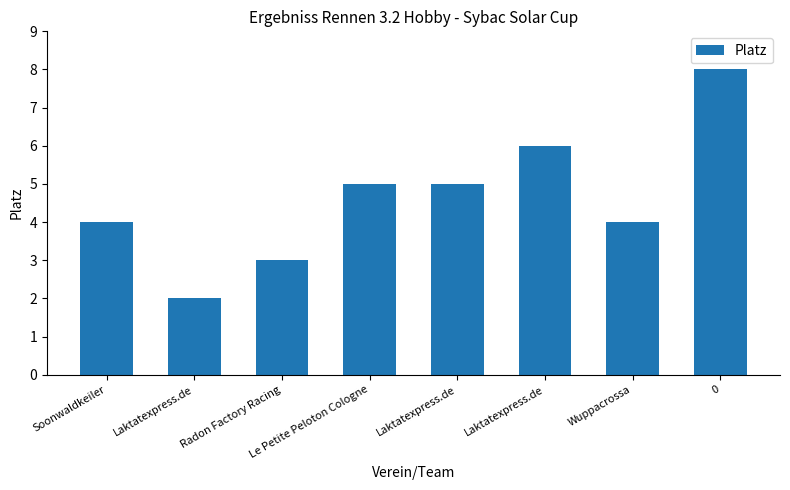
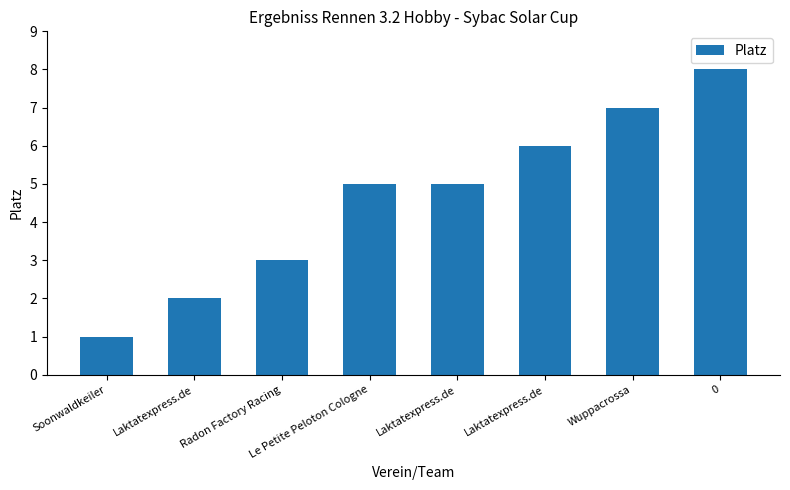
  {
-   "Soonwaldkeiler": 4,
+   "Soonwaldkeiler": 1,
    "Radon Factory Racing": 3,
    "Le Petite Peloton Cologne": 5,
-   "Wuppacrossa": 4,
+   "Wuppacrossa": 7,
    "0": 8
  }
